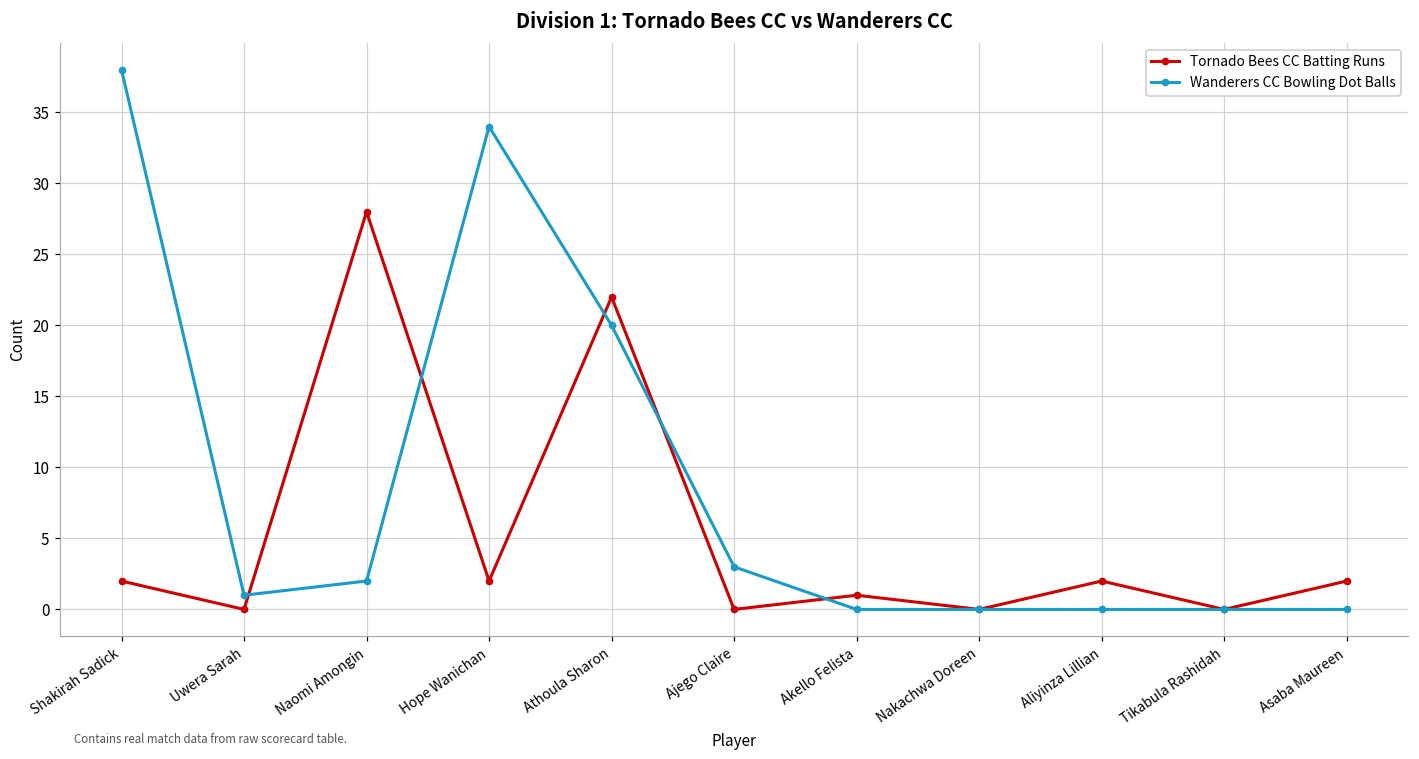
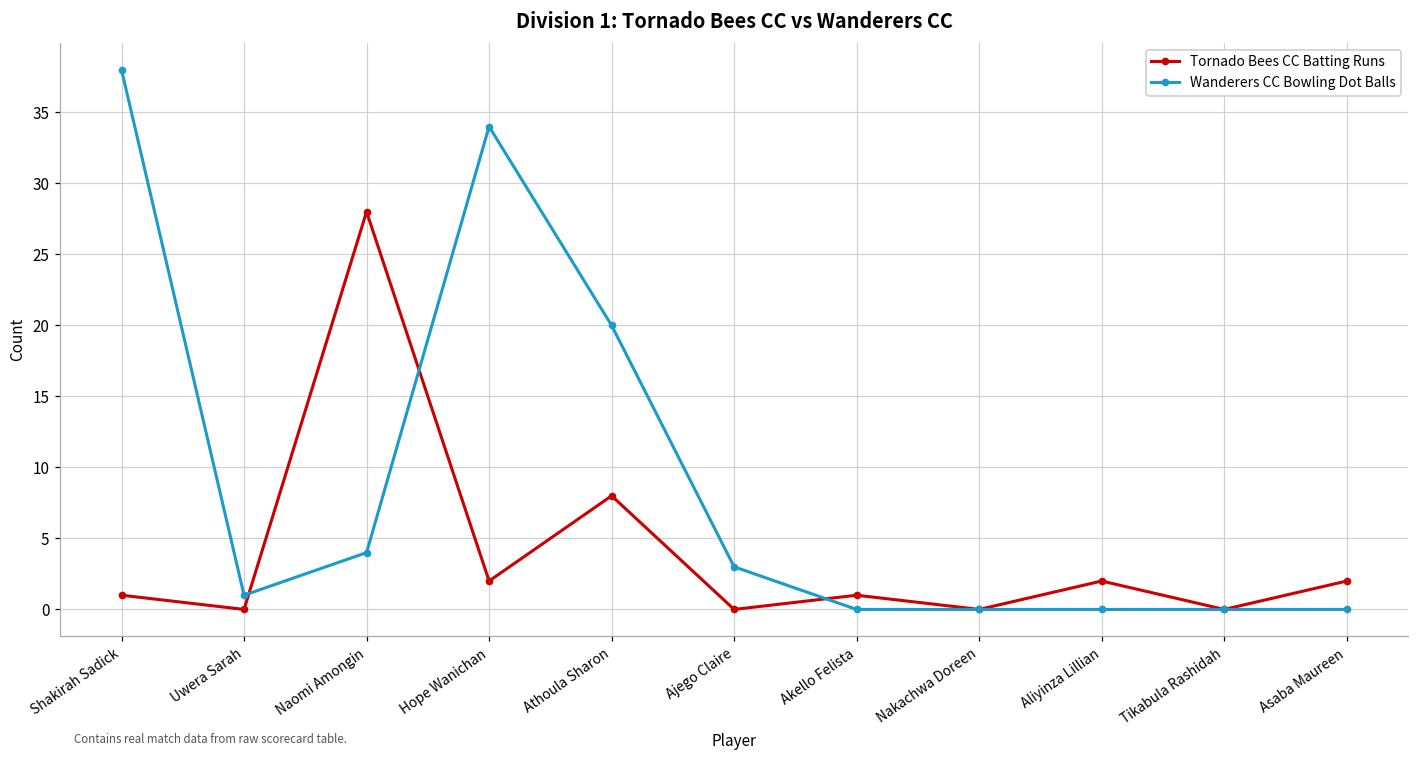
  {
    "Tornado Bees CC Batting Runs": {
-     "Shakirah Sadick": 2,
+     "Shakirah Sadick": 1,
      "Uwera Sarah": 0,
      "Naomi Amongin": 28,
      "Hope Wanichan": 2,
-     "Athoula Sharon": 22,
+     "Athoula Sharon": 8,
      "Ajego Claire": 0,
      "Akello Felista": 1,
      "Aliyinza Lillian": 2,
      "Asaba Maureen": 2
    },
    "Wanderers CC Bowling Dot Balls": {
      "Shakirah Sadick": 38,
      "Uwera Sarah": 1,
-     "Naomi Amongin": 2,
+     "Naomi Amongin": 4,
      "Hope Wanichan": 34,
      "Athoula Sharon": 20,
      "Ajego Claire": 3,
      "Akello Felista": 0,
      "Aliyinza Lillian": 0,
      "Asaba Maureen": 0
    }
  }
